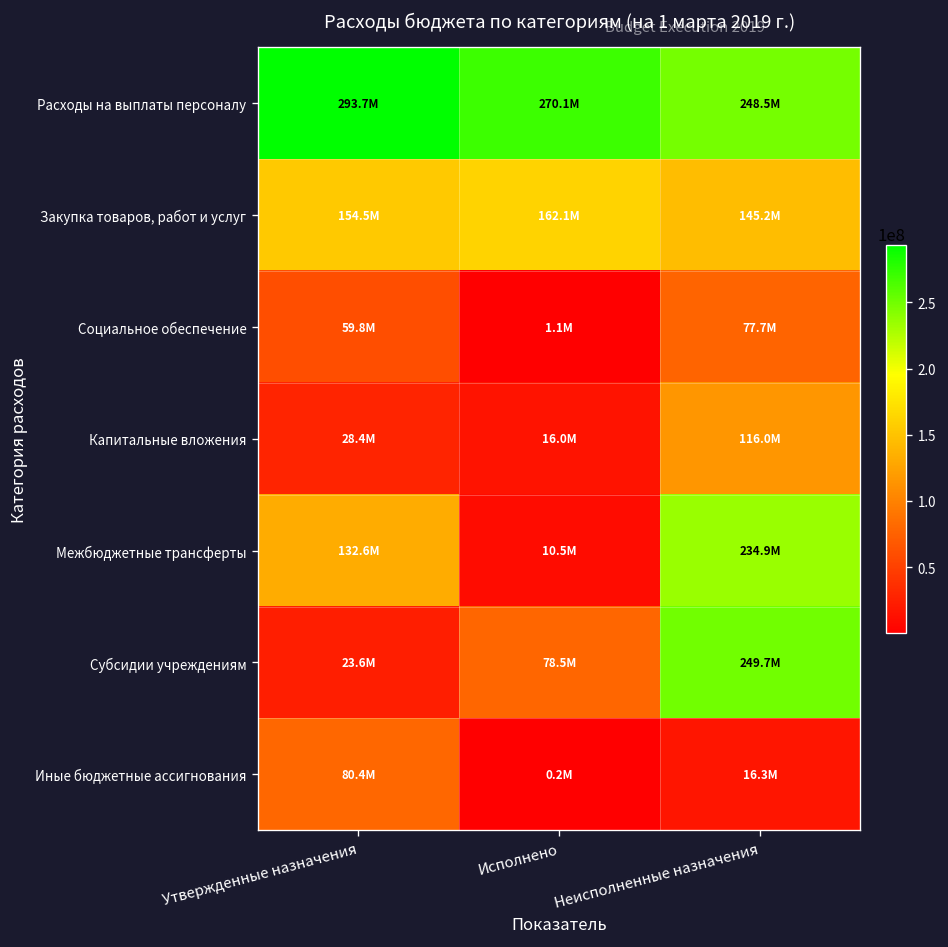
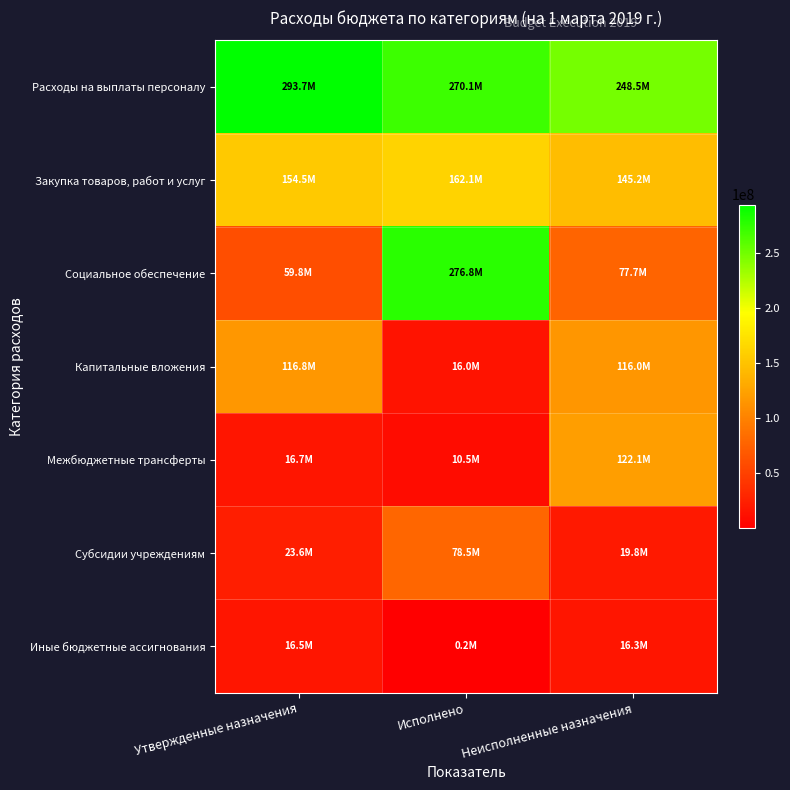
  {
    "Расходы на выплаты персоналу": {
      "Утвержденные назначения": "293.7M",
      "Исполнено": "270.1M",
      "Неисполненные назначения": "248.5M"
    },
    "Закупка товаров, работ и услуг": {
      "Утвержденные назначения": "154.5M",
      "Исполнено": "162.1M",
      "Неисполненные назначения": "145.2M"
    },
    "Социальное обеспечение": {
      "Утвержденные назначения": "59.8M",
-     "Исполнено": "1.1M",
+     "Исполнено": "276.8M",
      "Неисполненные назначения": "77.7M"
    },
    "Капитальные вложения": {
-     "Утвержденные назначения": "28.4M",
+     "Утвержденные назначения": "116.8M",
      "Исполнено": "16.0M",
      "Неисполненные назначения": "116.0M"
    },
    "Межбюджетные трансферты": {
-     "Утвержденные назначения": "132.6M",
+     "Утвержденные назначения": "16.7M",
      "Исполнено": "10.5M",
-     "Неисполненные назначения": "234.9M"
+     "Неисполненные назначения": "122.1M"
    },
    "Субсидии учреждениям": {
      "Утвержденные назначения": "23.6M",
      "Исполнено": "78.5M",
-     "Неисполненные назначения": "249.7M"
+     "Неисполненные назначения": "19.8M"
    },
    "Иные бюджетные ассигнования": {
-     "Утвержденные назначения": "80.4M",
+     "Утвержденные назначения": "16.5M",
      "Исполнено": "0.2M",
      "Неисполненные назначения": "16.3M"
    }
  }
